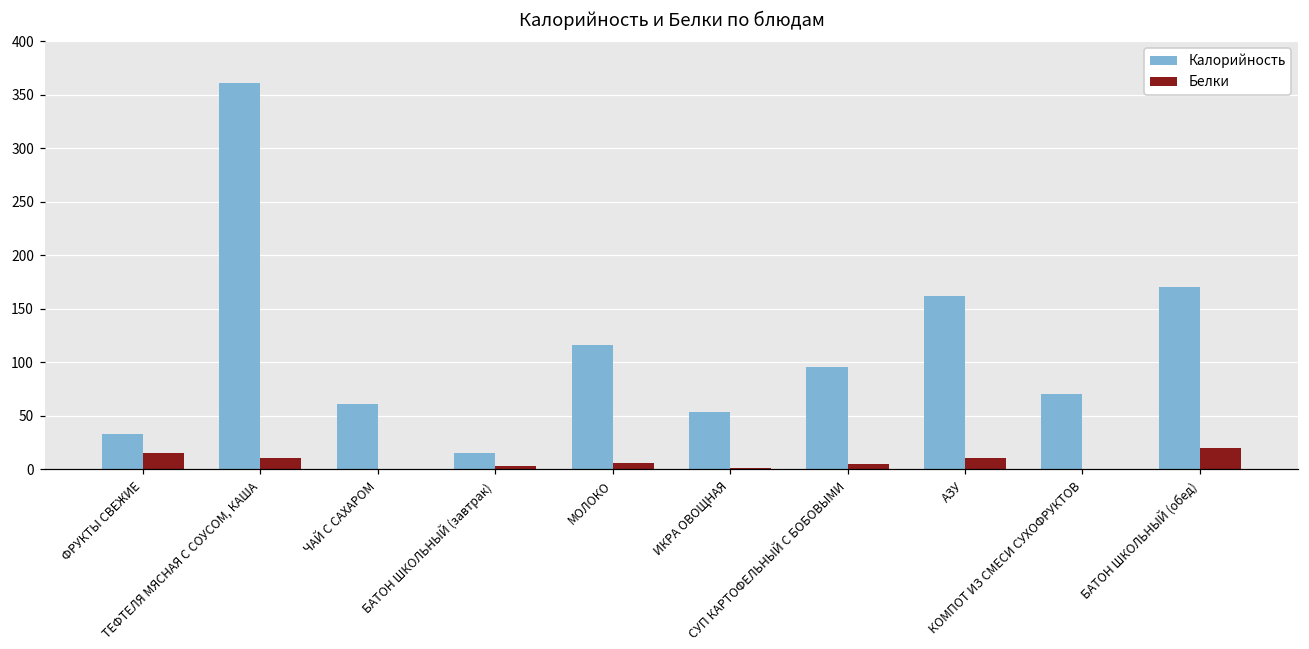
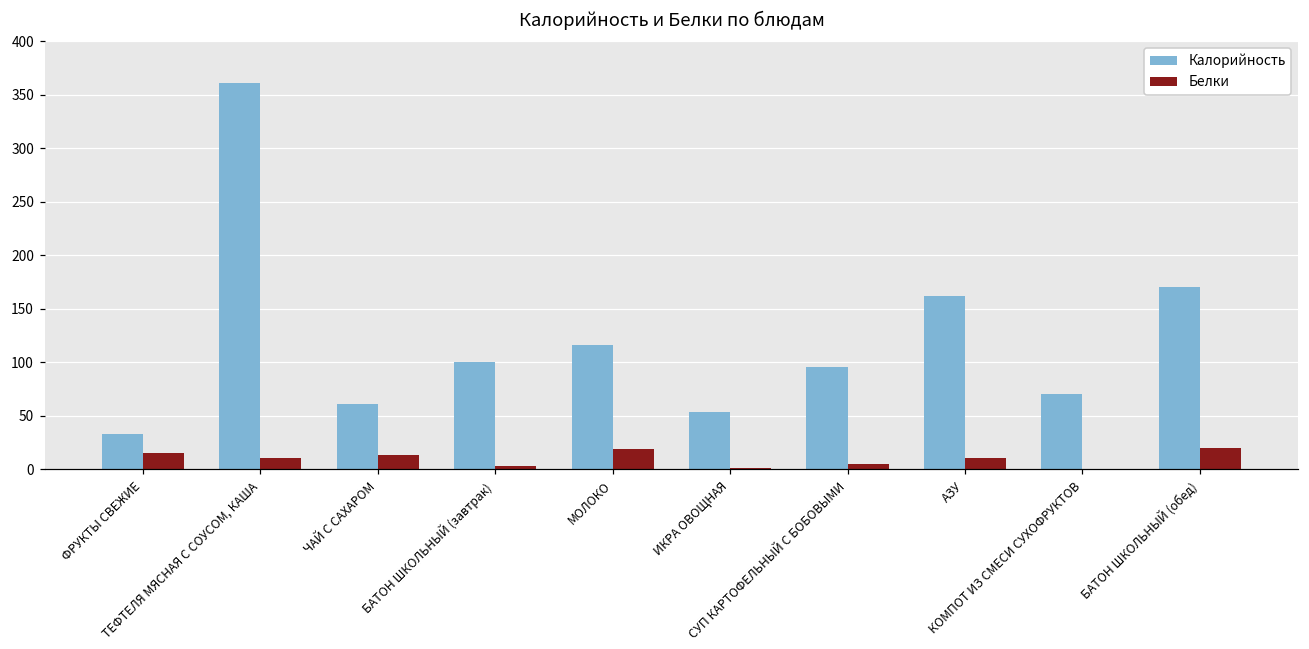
  {
    "Калорийность": {
      "ФРУКТЫ СВЕЖИЕ": 30,
      "ТЕФТЕЛЯ МЯСНАЯ С СОУСОМ, КАША": 360,
      "ЧАЙ С САХАРОМ": 60,
-     "БАТОН ШКОЛЬНЫЙ (завтрак)": 20,
+     "БАТОН ШКОЛЬНЫЙ (завтрак)": 100,
      "МОЛОКО": 120,
      "ИКРА ОВОЩНАЯ": 50,
      "СУП КАРТОФЕЛЬНЫЙ С БОБОВЫМИ": 100,
      "АЗУ": 160,
      "КОМПОТ ИЗ СМЕСИ СУХОФРУКТОВ": 70,
      "БАТОН ШКОЛЬНЫЙ (обед)": 170
    },
    "Белки": {
      "ФРУКТЫ СВЕЖИЕ": 10,
      "ТЕФТЕЛЯ МЯСНАЯ С СОУСОМ, КАША": 10,
-     "ЧАЙ С САХАРОМ": 0,
+     "ЧАЙ С САХАРОМ": 10,
      "БАТОН ШКОЛЬНЫЙ (завтрак)": 0,
-     "МОЛОКО": 10,
+     "МОЛОКО": 20,
      "СУП КАРТОФЕЛЬНЫЙ С БОБОВЫМИ": 0,
      "АЗУ": 10,
      "КОМПОТ ИЗ СМЕСИ СУХОФРУКТОВ": 0,
      "БАТОН ШКОЛЬНЫЙ (обед)": 20
    }
  }
